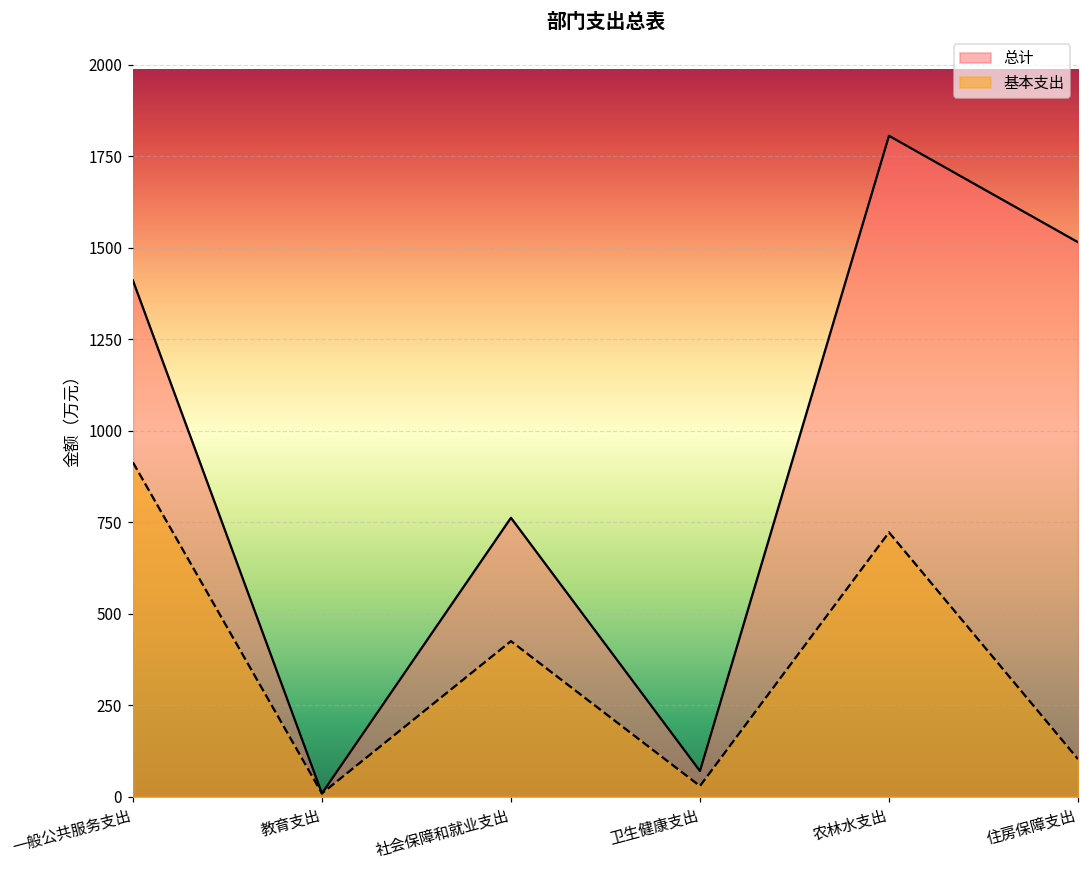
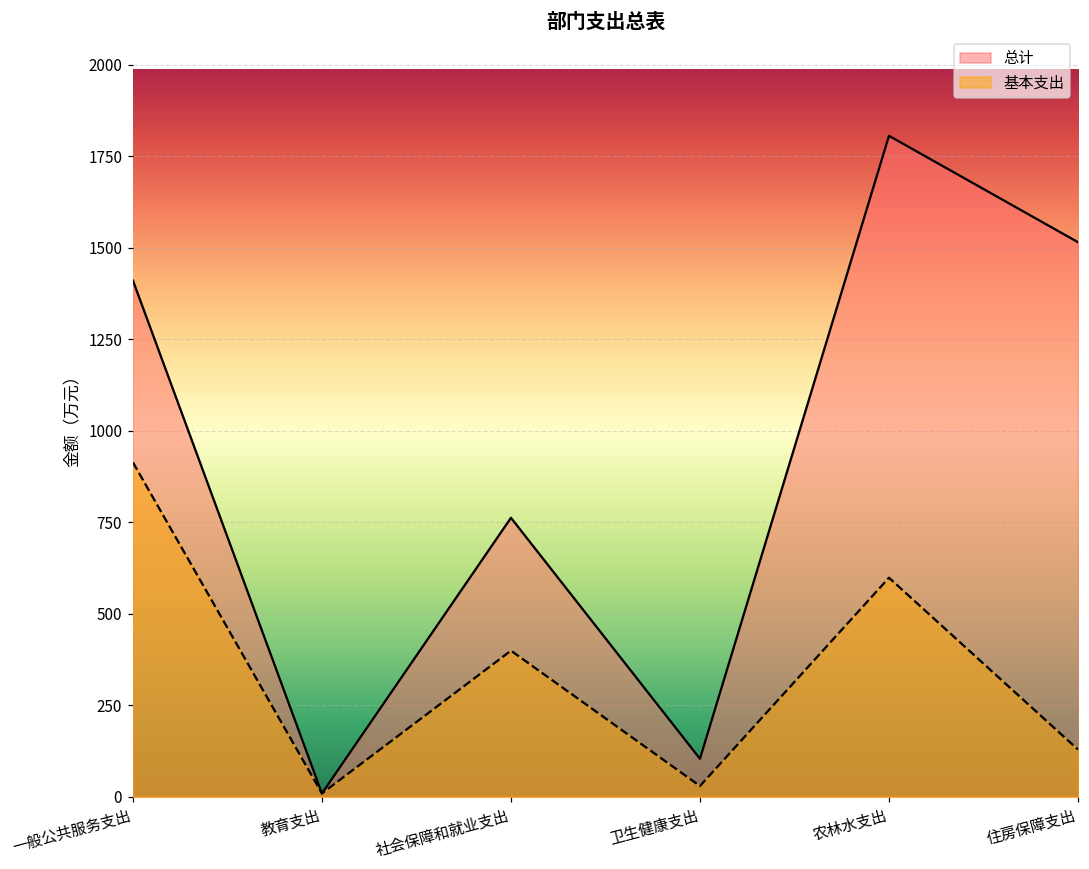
  {
    "总计": {
      "一般公共服务支出": 1410,
      "社会保障和就业支出": 760,
-     "卫生健康支出": 70,
+     "卫生健康支出": 100,
      "农林水支出": 1810,
      "住房保障支出": 1520
    },
    "基本支出": {
      "一般公共服务支出": 910,
-     "社会保障和就业支出": 430,
+     "社会保障和就业支出": 400,
      "卫生健康支出": 30,
-     "农林水支出": 720,
-     "住房保障支出": 100
+     "农林水支出": 600,
+     "住房保障支出": 130
    }
  }
